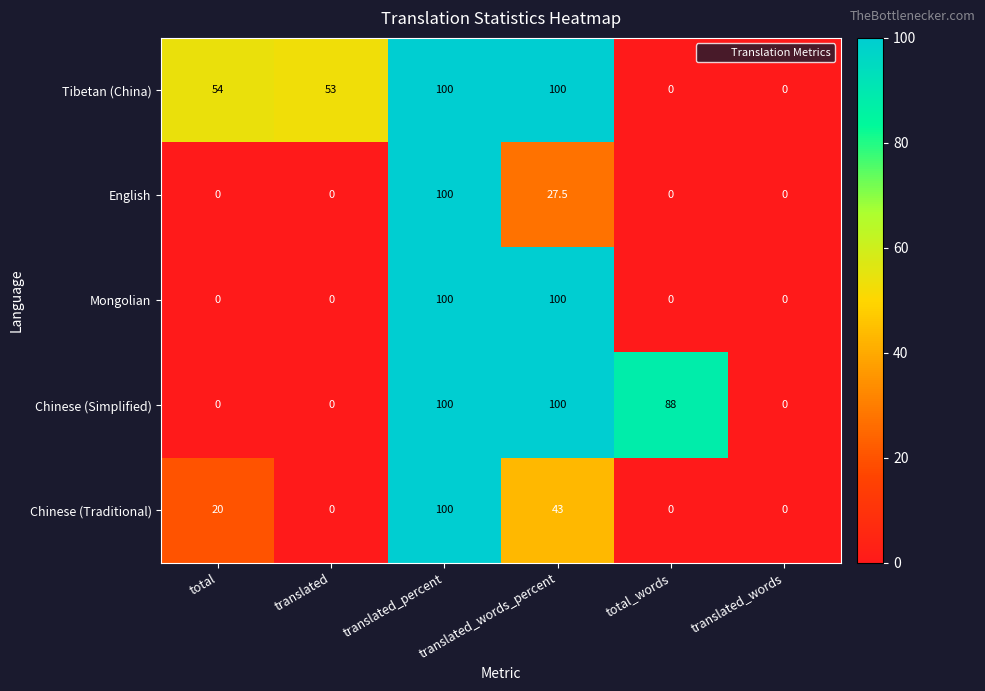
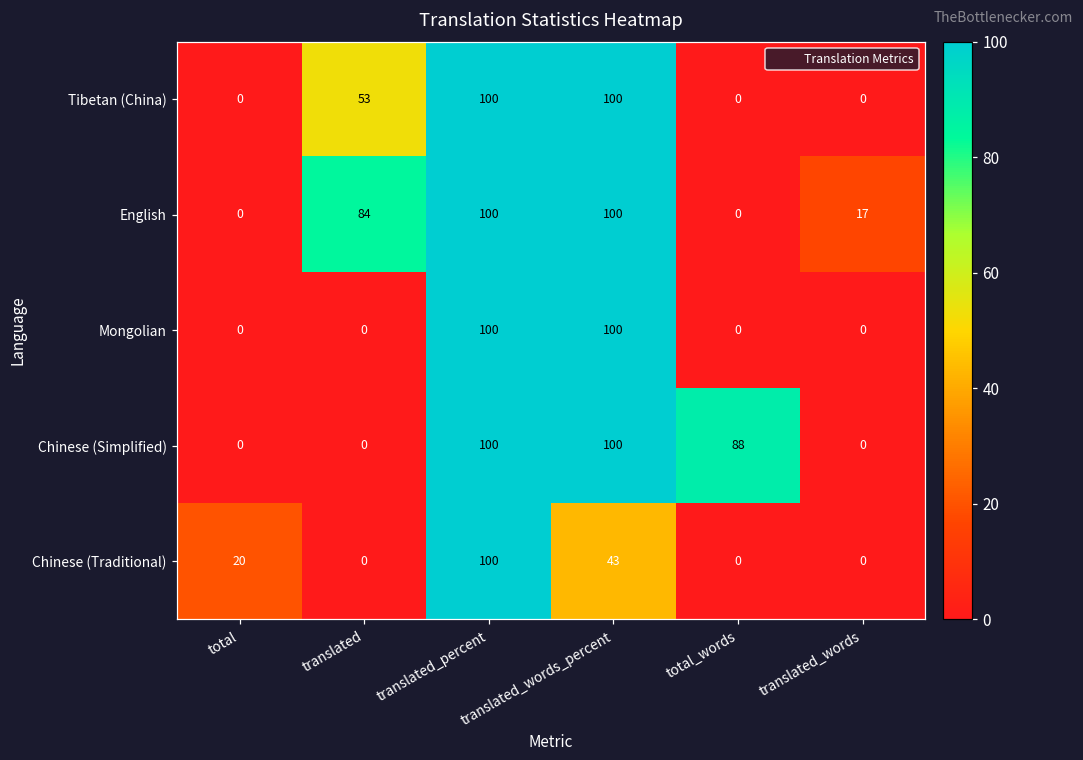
  {
    "Tibetan (China)": {
-     "total": 54,
+     "total": 0,
      "translated": 53,
      "translated_percent": 100,
      "translated_words_percent": 100,
      "total_words": 0,
      "translated_words": 0
    },
    "English": {
      "total": 0,
-     "translated": 0,
+     "translated": 84,
      "translated_percent": 100,
-     "translated_words_percent": 27.5,
+     "translated_words_percent": 100,
      "total_words": 0,
-     "translated_words": 0
+     "translated_words": 17
    },
    "Mongolian": {
      "total": 0,
      "translated": 0,
      "translated_percent": 100,
      "translated_words_percent": 100,
      "total_words": 0,
      "translated_words": 0
    },
    "Chinese (Simplified)": {
      "total": 0,
      "translated": 0,
      "translated_percent": 100,
      "translated_words_percent": 100,
      "total_words": 88,
      "translated_words": 0
    },
    "Chinese (Traditional)": {
      "total": 20,
      "translated": 0,
      "translated_percent": 100,
      "translated_words_percent": 43,
      "total_words": 0,
      "translated_words": 0
    }
  }
